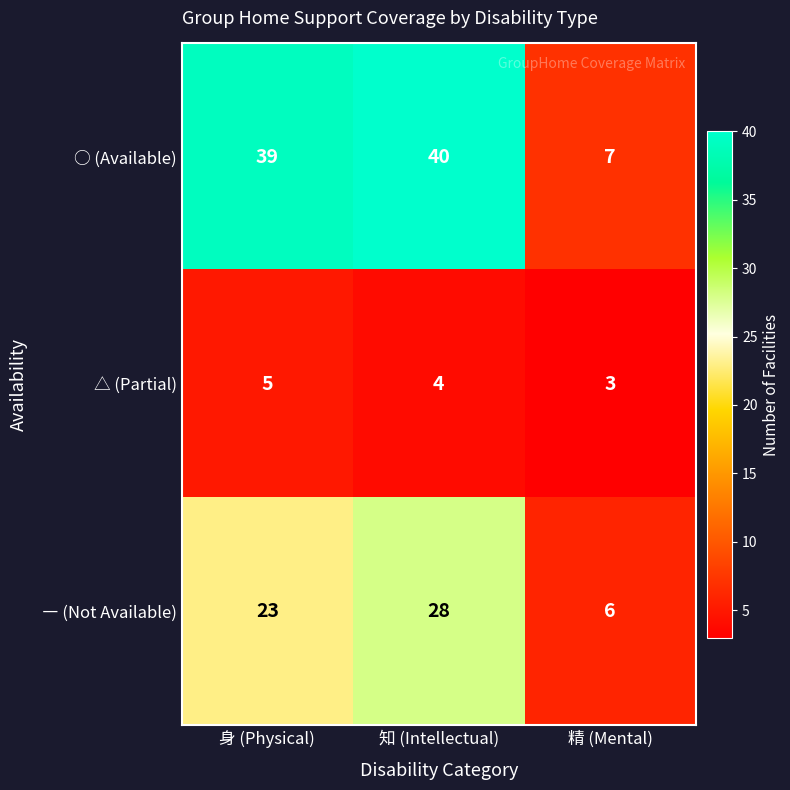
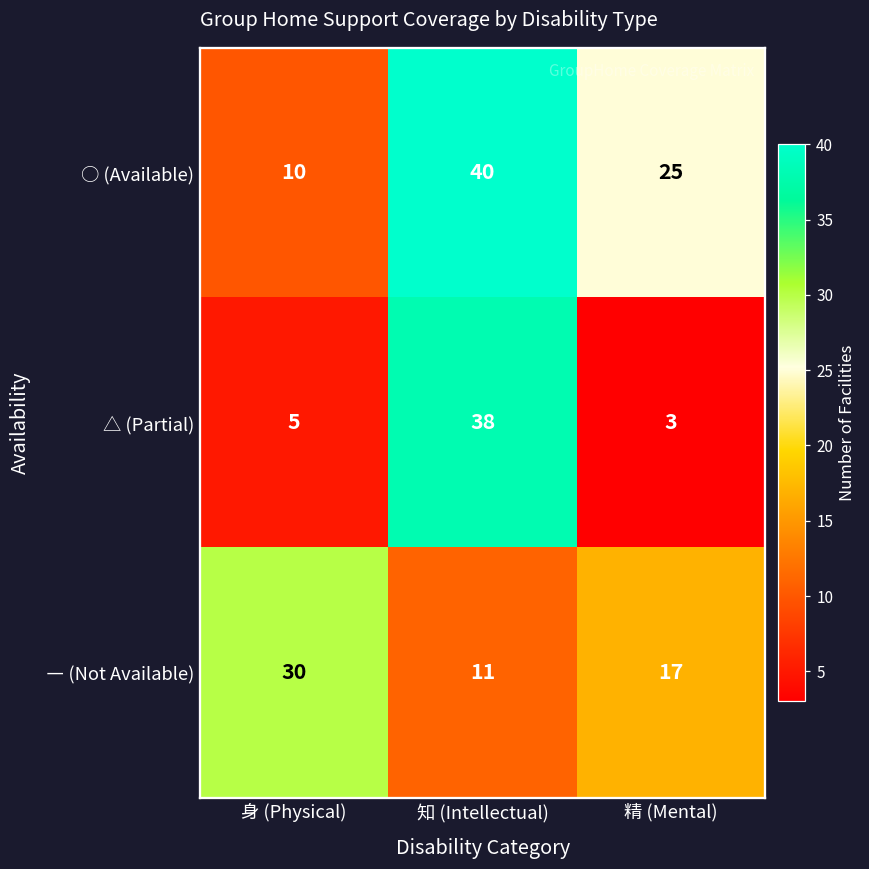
  {
    "○ (Available)": {
-     "身 (Physical)": 39,
+     "身 (Physical)": 10,
      "知 (Intellectual)": 40,
-     "精 (Mental)": 7
+     "精 (Mental)": 25
    },
    "△ (Partial)": {
      "身 (Physical)": 5,
-     "知 (Intellectual)": 4,
+     "知 (Intellectual)": 38,
      "精 (Mental)": 3
    },
    "― (Not Available)": {
-     "身 (Physical)": 23,
-     "知 (Intellectual)": 28,
-     "精 (Mental)": 6
+     "身 (Physical)": 30,
+     "知 (Intellectual)": 11,
+     "精 (Mental)": 17
    }
  }
